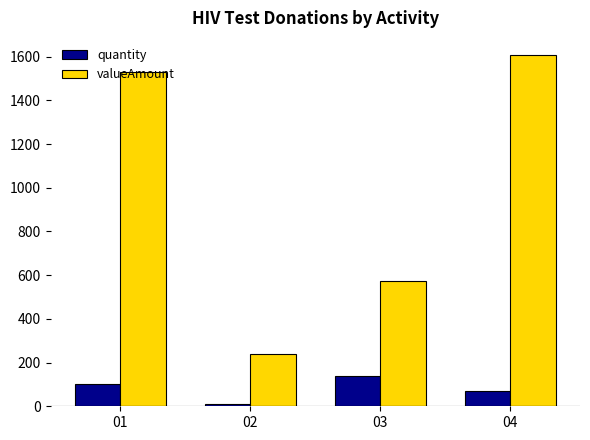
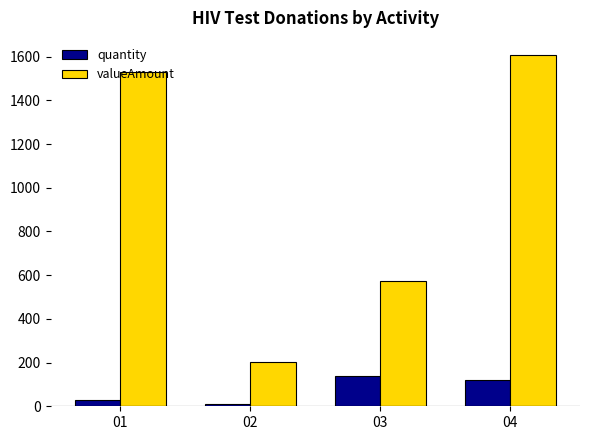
  {
    "quantity": {
-     "01": 100,
+     "01": 30,
      "03": 140,
-     "04": 70
+     "04": 120
    },
    "valueAmount": {
      "01": 1530,
-     "02": 240,
+     "02": 200,
      "03": 570,
      "04": 1610
    }
  }
